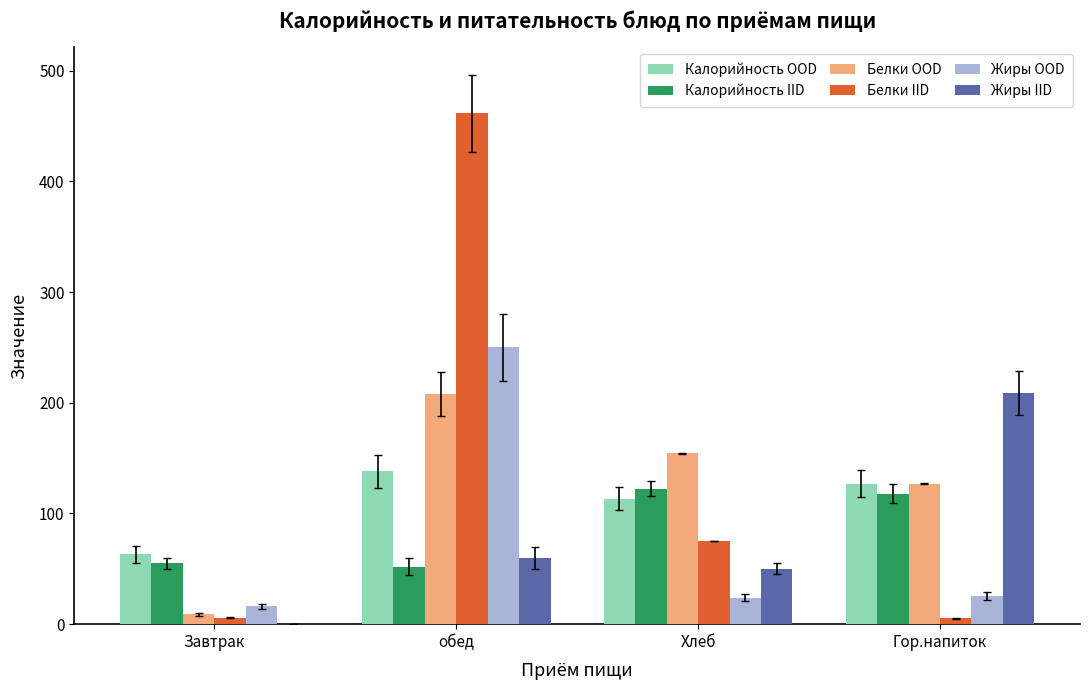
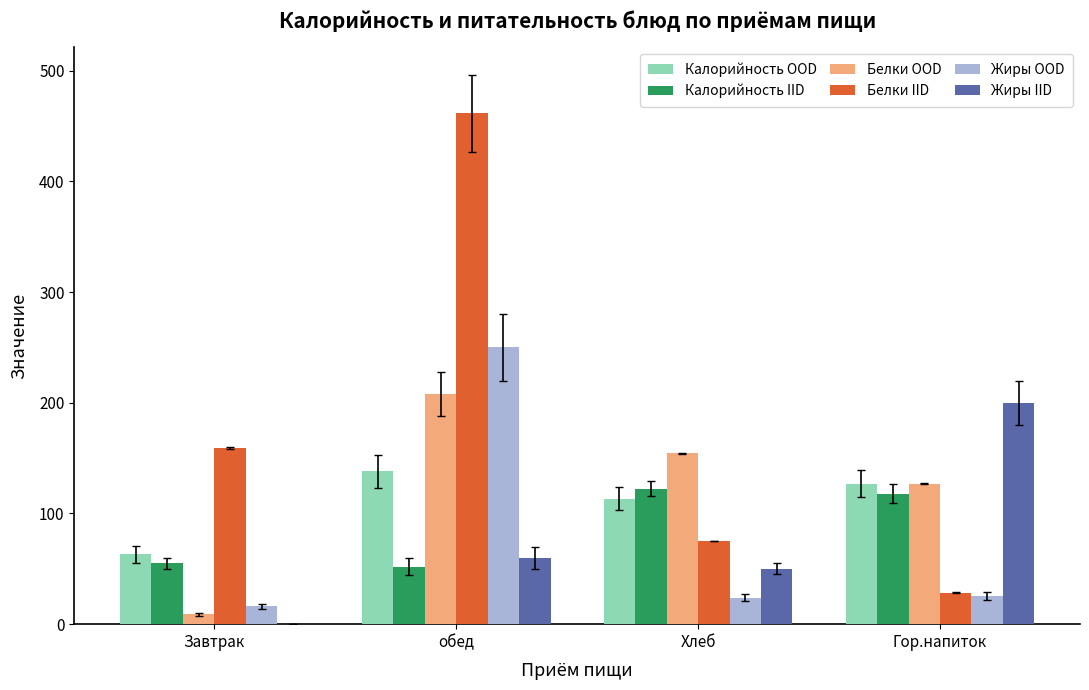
  {
    "Калорийность IID": {
      "Завтрак": 55,
      "обед": 52,
      "Хлеб": 122,
      "Гор.напиток": 118
    },
    "Белки OOD": {
      "Завтрак": 9,
      "обед": 208,
      "Хлеб": 154,
      "Гор.напиток": 127
    },
    "Белки IID": {
-     "Завтрак": 6,
+     "Завтрак": 159,
      "обед": 461,
      "Хлеб": 75,
-     "Гор.напиток": 5
+     "Гор.напиток": 29
    },
    "Жиры IID": {
      "Завтрак": 0,
      "обед": 60,
      "Хлеб": 50,
-     "Гор.напиток": 209
+     "Гор.напиток": 200
    }
  }
